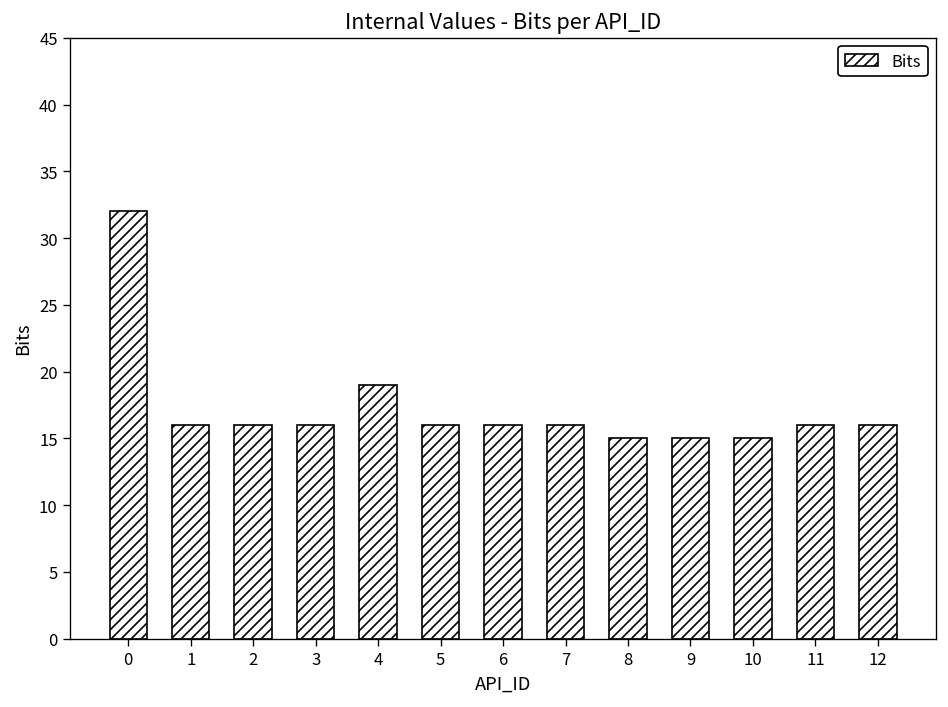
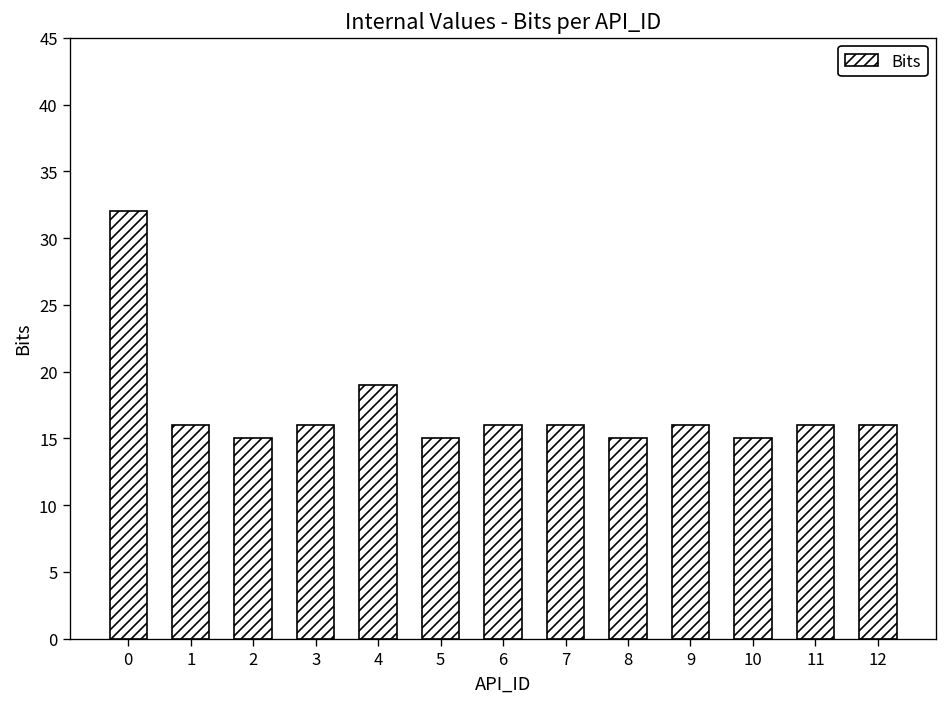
  {
    "0": 32,
    "1": 16,
-   "2": 16,
+   "2": 15,
    "3": 16,
    "4": 19,
-   "5": 16,
+   "5": 15,
    "6": 16,
    "7": 16,
    "8": 15,
-   "9": 15,
+   "9": 16,
    "10": 15,
    "11": 16,
    "12": 16
  }
